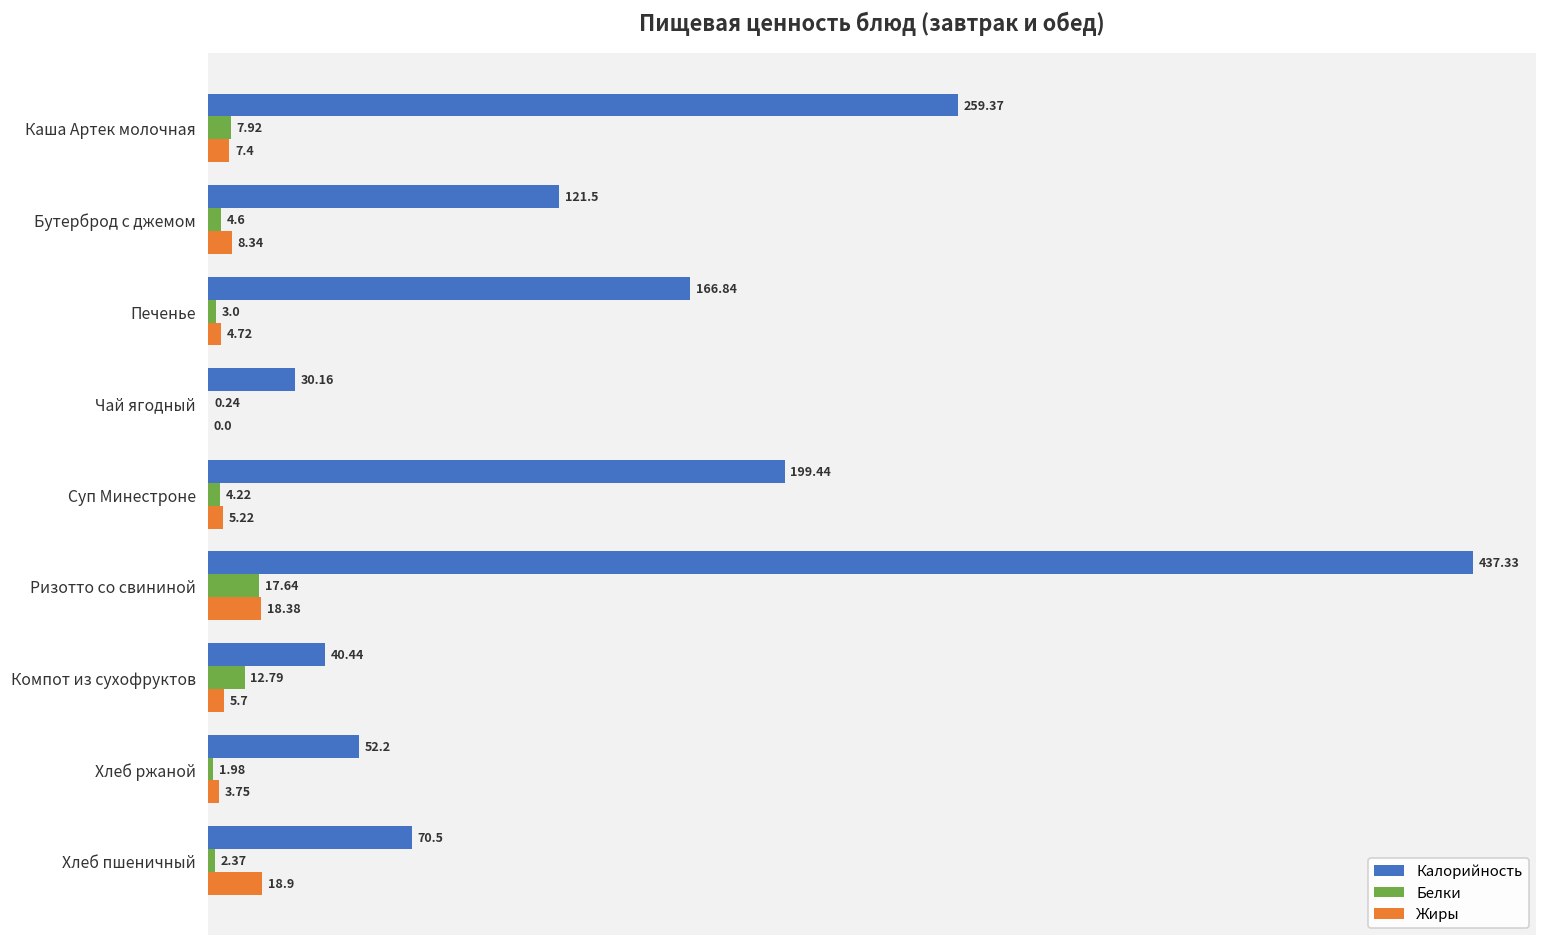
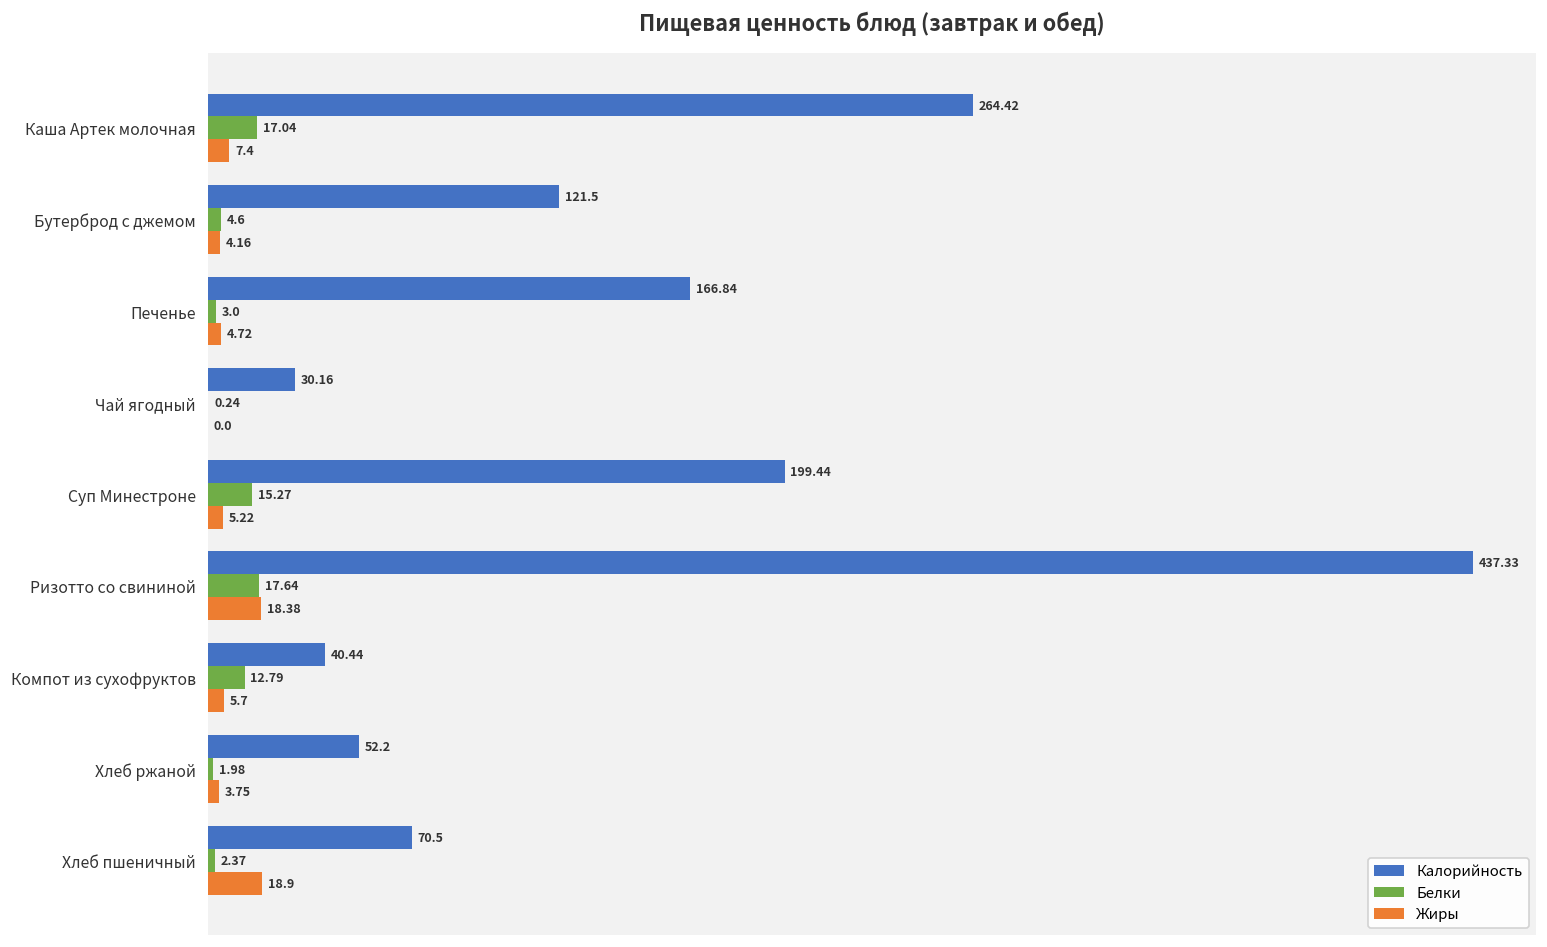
  {
    "Калорийность": {
-     "Каша Артек молочная": 259.37,
+     "Каша Артек молочная": 264.42,
      "Бутерброд с джемом": 121.5,
      "Печенье": 166.84,
      "Чай ягодный": 30.16,
      "Суп Минестроне": 199.44,
      "Ризотто со свининой": 437.33,
      "Компот из сухофруктов": 40.44,
      "Хлеб ржаной": 52.2,
      "Хлеб пшеничный": 70.5
    },
    "Белки": {
-     "Каша Артек молочная": 7.92,
+     "Каша Артек молочная": 17.04,
      "Бутерброд с джемом": 4.6,
      "Печенье": 3.0,
      "Чай ягодный": 0.24,
-     "Суп Минестроне": 4.22,
+     "Суп Минестроне": 15.27,
      "Ризотто со свининой": 17.64,
      "Компот из сухофруктов": 12.79,
      "Хлеб ржаной": 1.98,
      "Хлеб пшеничный": 2.37
    },
    "Жиры": {
      "Каша Артек молочная": 7.4,
-     "Бутерброд с джемом": 8.34,
+     "Бутерброд с джемом": 4.16,
      "Печенье": 4.72,
      "Чай ягодный": 0.0,
      "Суп Минестроне": 5.22,
      "Ризотто со свининой": 18.38,
      "Компот из сухофруктов": 5.7,
      "Хлеб ржаной": 3.75,
      "Хлеб пшеничный": 18.9
    }
  }
